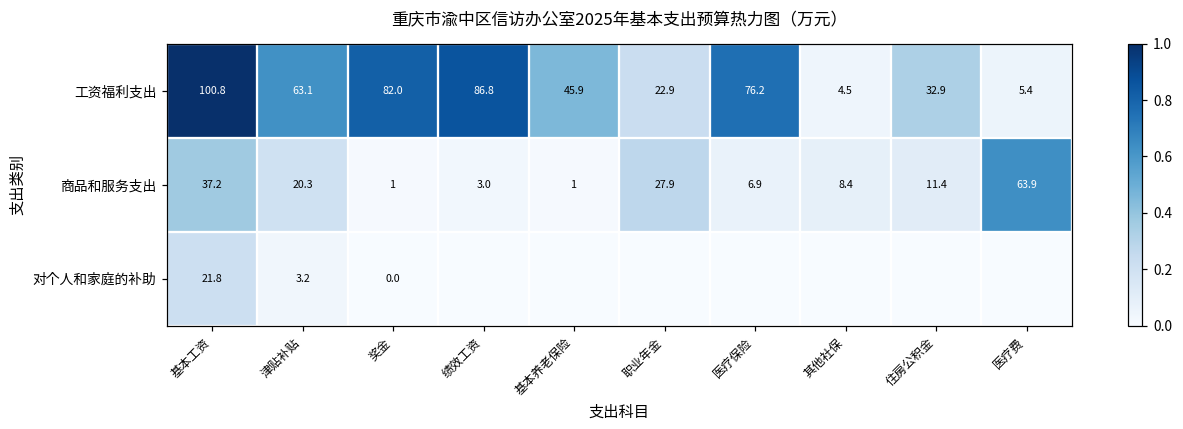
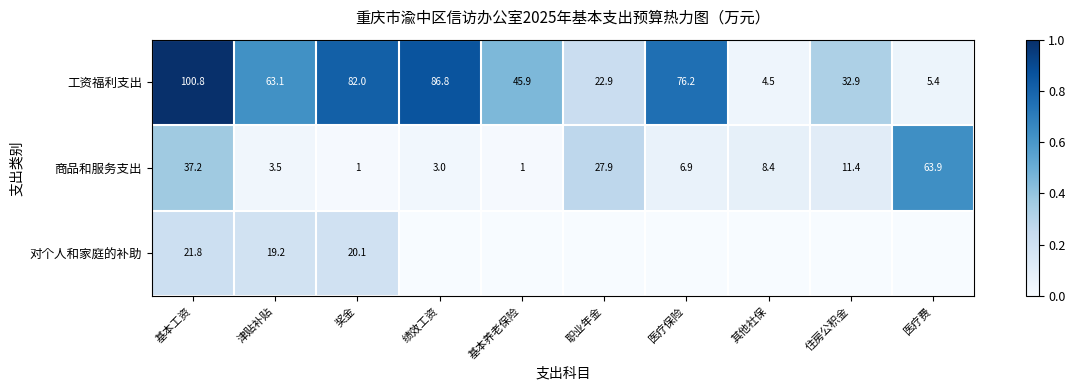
  {
    "工资福利支出": {
      "基本工资": 100.8,
      "津贴补贴": 63.1,
      "奖金": 82.0,
      "绩效工资": 86.8,
      "基本养老保险": 45.9,
      "职业年金": 22.9,
      "医疗保险": 76.2,
      "其他社保": 4.5,
      "住房公积金": 32.9,
      "医疗费": 5.4
    },
    "商品和服务支出": {
      "基本工资": 37.2,
-     "津贴补贴": 20.3,
+     "津贴补贴": 3.5,
      "奖金": 1,
      "绩效工资": 3.0,
      "基本养老保险": 1,
      "职业年金": 27.9,
      "医疗保险": 6.9,
      "其他社保": 8.4,
      "住房公积金": 11.4,
      "医疗费": 63.9
    },
    "对个人和家庭的补助": {
      "基本工资": 21.8,
-     "津贴补贴": 3.2,
-     "奖金": 0.0
+     "津贴补贴": 19.2,
+     "奖金": 20.1
    }
  }
